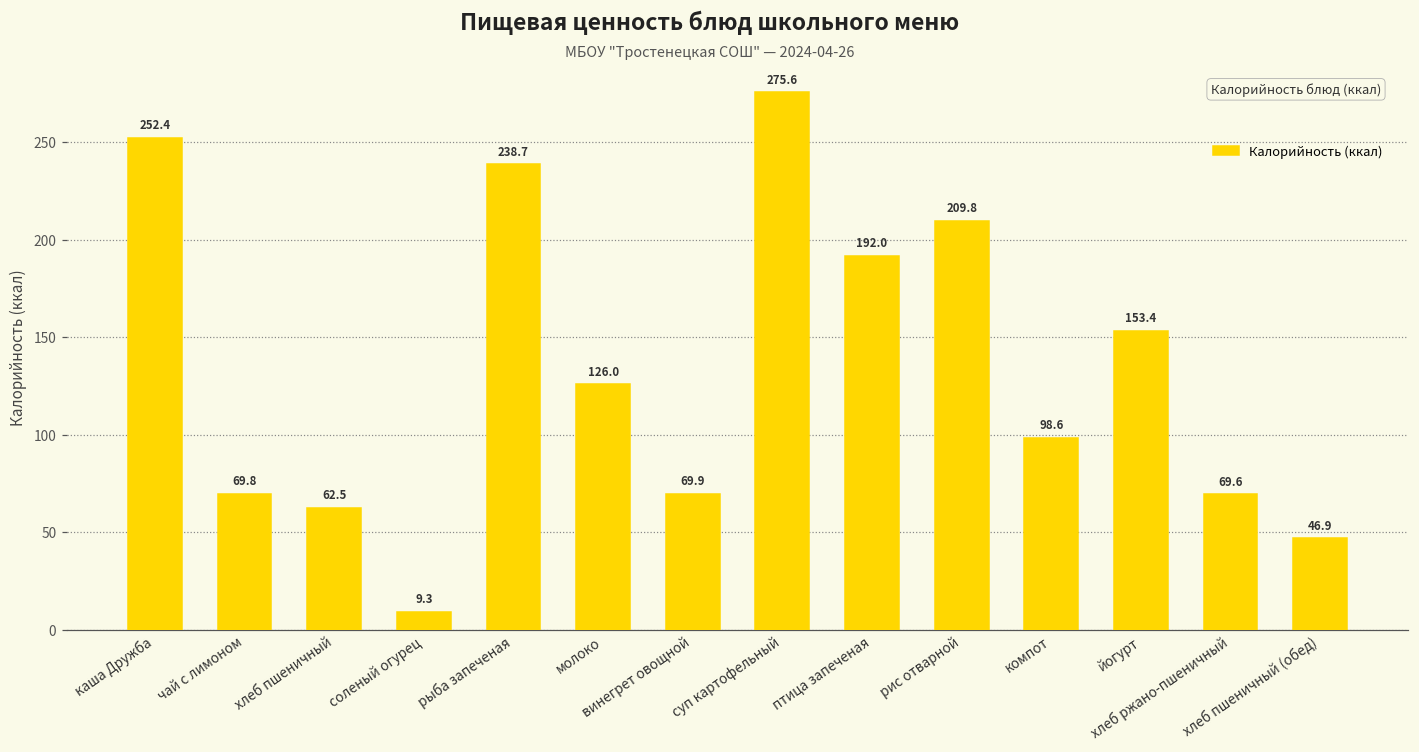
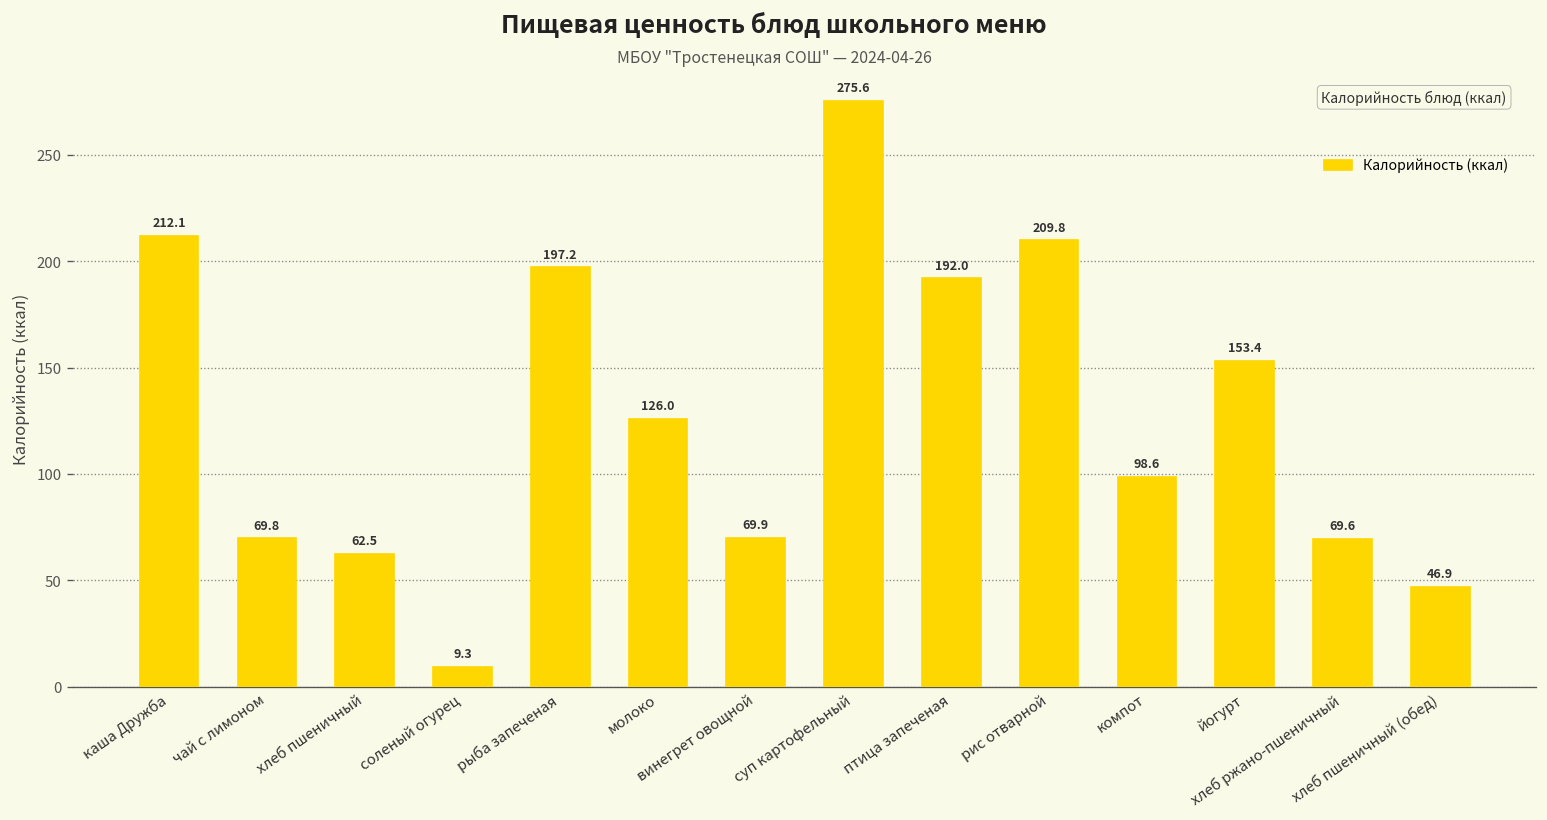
  {
-   "каша Дружба": 252.4,
+   "каша Дружба": 212.1,
    "чай с лимоном": 69.8,
    "хлеб пшеничный": 62.5,
    "соленый огурец": 9.3,
-   "рыба запеченая": 238.7,
+   "рыба запеченая": 197.2,
    "молоко": 126.0,
    "винегрет овощной": 69.9,
    "суп картофельный": 275.6,
    "птица запеченая": 192.0,
    "рис отварной": 209.8,
    "компот": 98.6,
    "йогурт": 153.4,
    "хлеб ржано-пшеничный": 69.6,
    "хлеб пшеничный (обед)": 46.9
  }
